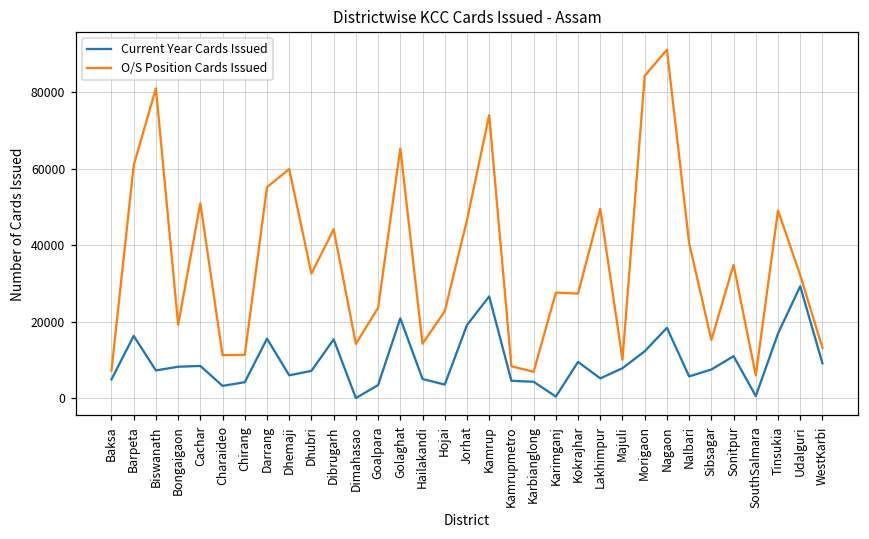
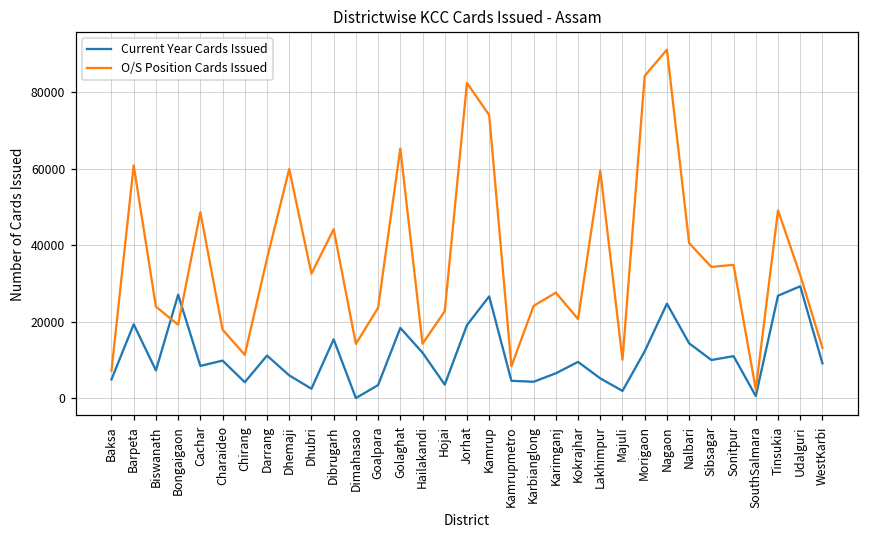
  {
    "Current Year Cards Issued": {
      "Baksa": 5000,
-     "Barpeta": 16000,
+     "Barpeta": 19000,
      "Biswanath": 7000,
-     "Bongaigaon": 8000,
+     "Bongaigaon": 27000,
      "Cachar": 8000,
-     "Charaideo": 3000,
+     "Charaideo": 10000,
      "Chirang": 4000,
-     "Darrang": 16000,
+     "Darrang": 11000,
      "Dhemaji": 6000,
-     "Dhubri": 7000,
+     "Dhubri": 2000,
      "Dibrugarh": 15000,
      "Dimahasao": 0,
      "Goalpara": 3000,
-     "Golaghat": 21000,
-     "Hailakandi": 5000,
+     "Golaghat": 18000,
+     "Hailakandi": 12000,
      "Hojai": 4000,
      "Jorhat": 19000,
      "Kamrup": 27000,
      "Kamrupmetro": 5000,
      "Karbianglong": 4000,
-     "Karimganj": 0,
+     "Karimganj": 7000,
      "Kokrajhar": 10000,
      "Lakhimpur": 5000,
-     "Majuli": 8000,
+     "Majuli": 2000,
      "Morigaon": 12000,
-     "Nagaon": 18000,
-     "Nalbari": 6000,
-     "Sibsagar": 8000,
+     "Nagaon": 25000,
+     "Nalbari": 14000,
+     "Sibsagar": 10000,
      "Sonitpur": 11000,
      "SouthSalmara": 1000,
-     "Tinsukia": 17000,
+     "Tinsukia": 27000,
      "Udalguri": 29000,
      "WestKarbi": 9000
    },
    "O/S Position Cards Issued": {
      "Baksa": 7000,
      "Barpeta": 61000,
-     "Biswanath": 81000,
+     "Biswanath": 24000,
      "Bongaigaon": 19000,
-     "Cachar": 51000,
-     "Charaideo": 11000,
+     "Cachar": 49000,
+     "Charaideo": 18000,
      "Chirang": 11000,
-     "Darrang": 55000,
+     "Darrang": 37000,
      "Dhemaji": 60000,
      "Dhubri": 33000,
      "Dibrugarh": 44000,
      "Dimahasao": 14000,
      "Goalpara": 24000,
      "Golaghat": 65000,
      "Hailakandi": 14000,
      "Hojai": 23000,
-     "Jorhat": 47000,
+     "Jorhat": 82000,
      "Kamrup": 74000,
      "Kamrupmetro": 8000,
-     "Karbianglong": 7000,
+     "Karbianglong": 24000,
      "Karimganj": 28000,
-     "Kokrajhar": 27000,
-     "Lakhimpur": 50000,
+     "Kokrajhar": 21000,
+     "Lakhimpur": 60000,
      "Majuli": 10000,
      "Morigaon": 84000,
      "Nagaon": 91000,
      "Nalbari": 41000,
-     "Sibsagar": 15000,
+     "Sibsagar": 34000,
      "Sonitpur": 35000,
-     "SouthSalmara": 6000,
+     "SouthSalmara": 2000,
      "Tinsukia": 49000,
      "Udalguri": 32000,
      "WestKarbi": 13000
    }
  }
